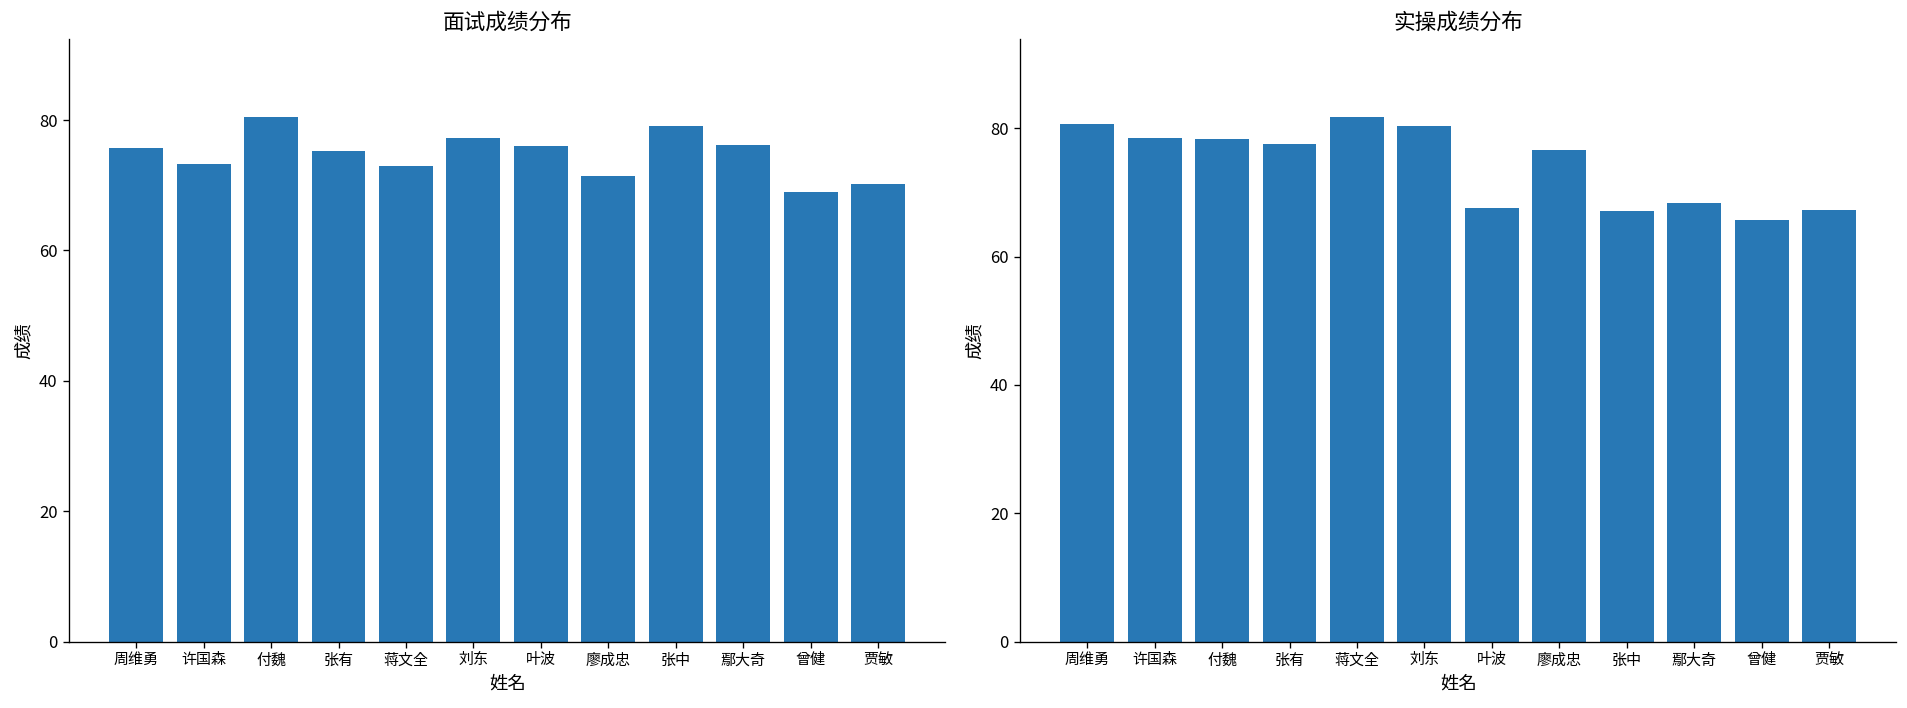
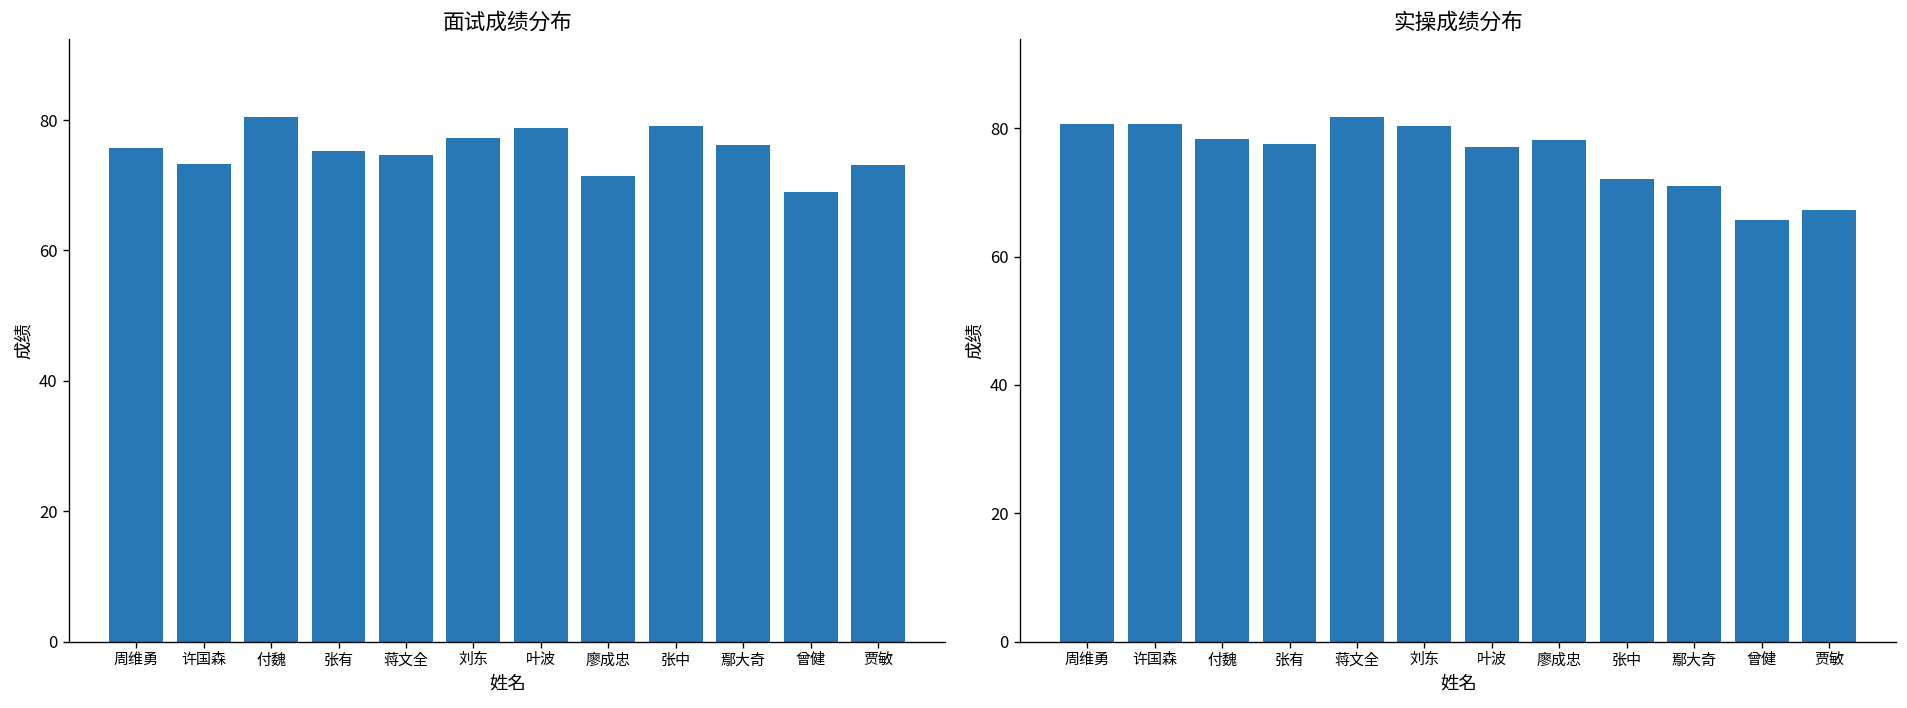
  {
    "面试成绩分布": {
      "周维勇": 76,
      "许国森": 73,
      "付魏": 80,
      "张有": 75,
-     "蒋文全": 73,
+     "蒋文全": 75,
      "刘东": 77,
-     "叶波": 76,
+     "叶波": 79,
      "廖成忠": 71,
      "张中": 79,
      "鄢大奇": 76,
      "曾健": 69,
-     "贾敏": 70
+     "贾敏": 73
    },
    "实操成绩分布": {
      "周维勇": 81,
-     "许国森": 78,
+     "许国森": 81,
      "付魏": 78,
      "张有": 78,
      "蒋文全": 82,
      "刘东": 80,
-     "叶波": 68,
-     "廖成忠": 77,
-     "张中": 67,
-     "鄢大奇": 68,
+     "叶波": 77,
+     "廖成忠": 78,
+     "张中": 72,
+     "鄢大奇": 71,
      "曾健": 66,
      "贾敏": 67
    }
  }
